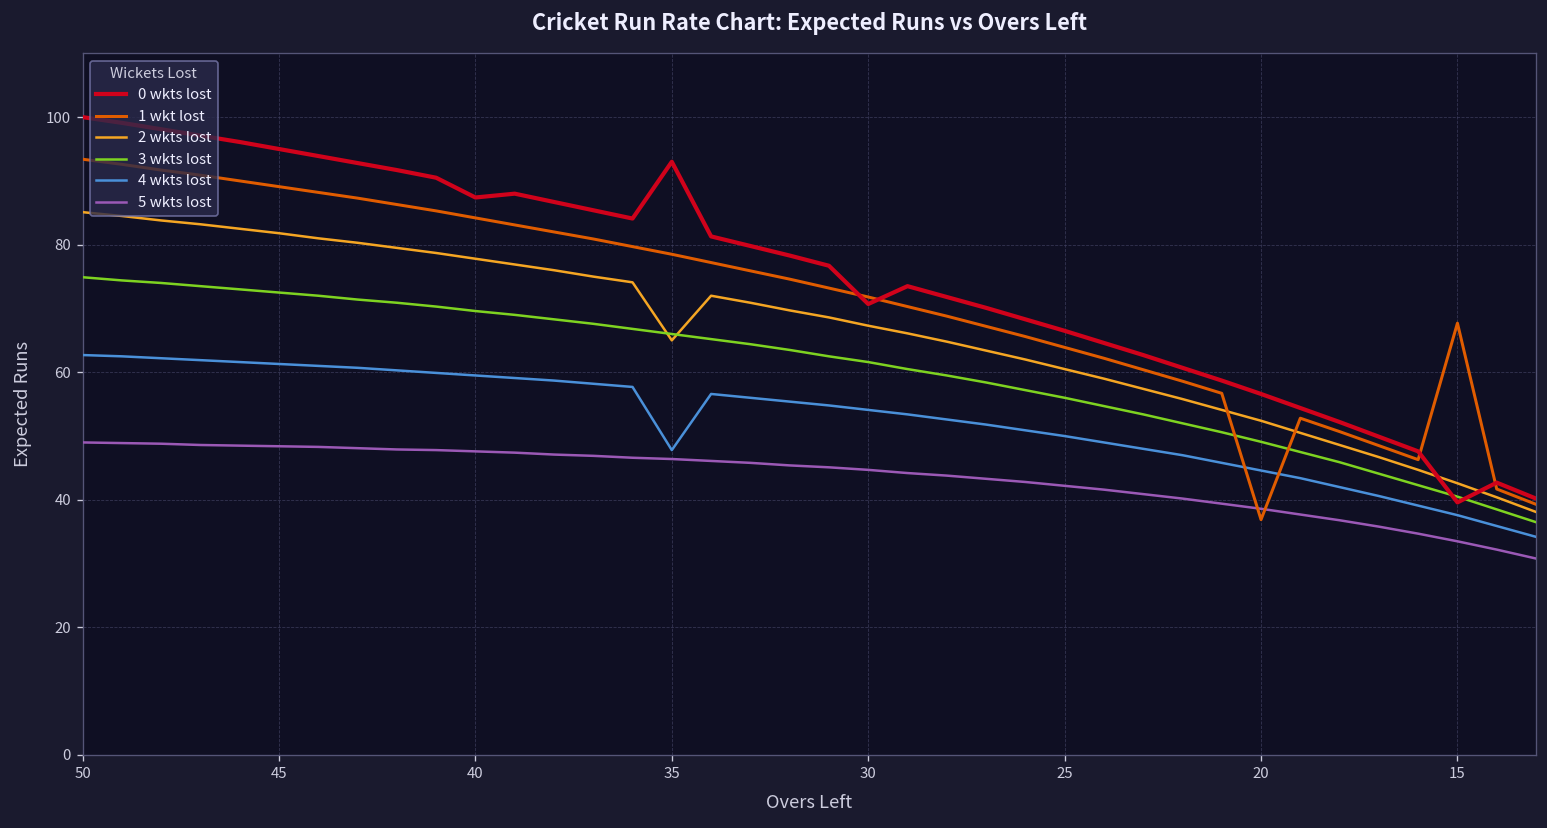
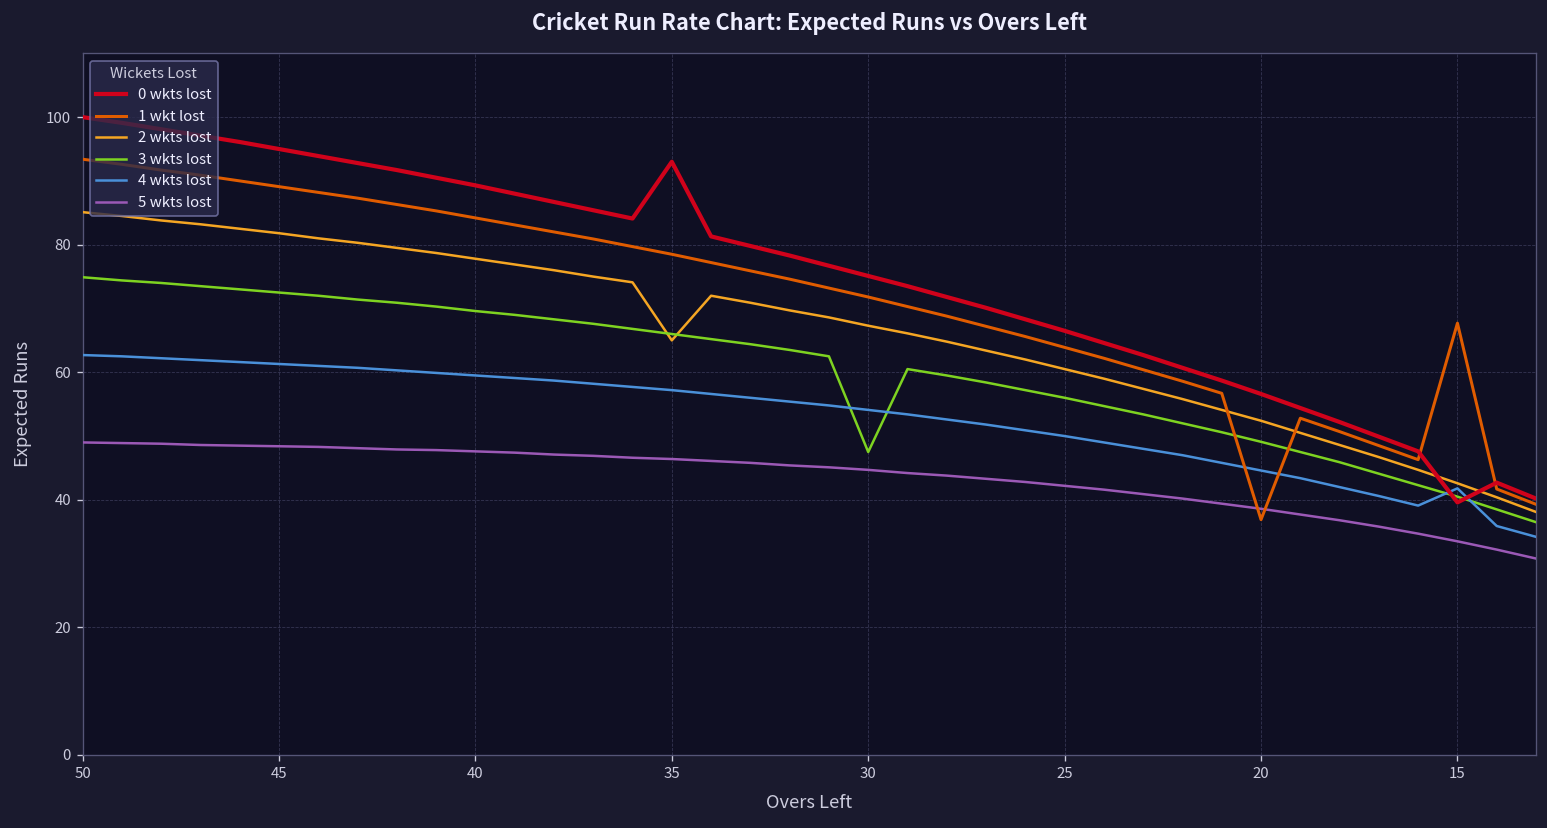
  {
    "0 wkts lost": {
      "50": 100,
      "45": 95,
-     "40": 87,
+     "40": 89,
      "35": 93,
-     "30": 71,
+     "30": 75,
      "25": 67,
      "20": 57,
      "15": 40
    },
    "1 wkt lost": {
      "50": 93,
      "45": 89,
      "40": 84,
      "35": 79,
      "30": 72,
      "25": 64,
      "20": 37,
      "15": 68
    },
    "2 wkts lost": {
      "50": 85,
      "45": 82,
      "40": 78,
      "35": 65,
      "30": 67,
      "25": 61,
      "20": 52,
      "15": 43
    },
    "3 wkts lost": {
      "50": 75,
      "45": 73,
      "40": 70,
      "35": 66,
-     "30": 62,
+     "30": 48,
      "25": 56,
      "20": 49,
      "15": 41
    },
    "4 wkts lost": {
      "50": 63,
      "45": 61,
      "40": 60,
-     "35": 48,
+     "35": 57,
      "30": 54,
      "25": 50,
      "20": 45,
-     "15": 38
+     "15": 42
    },
    "5 wkts lost": {
      "50": 49,
      "45": 48,
      "40": 48,
      "35": 46,
      "30": 45,
      "25": 42,
      "20": 39,
      "15": 34
    }
  }
